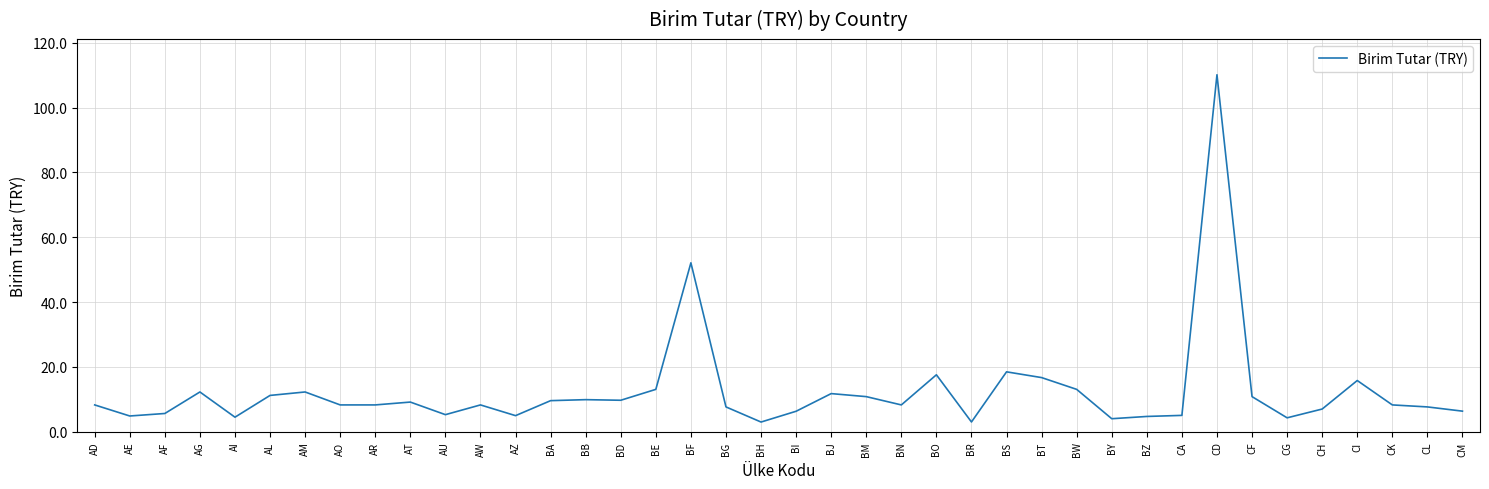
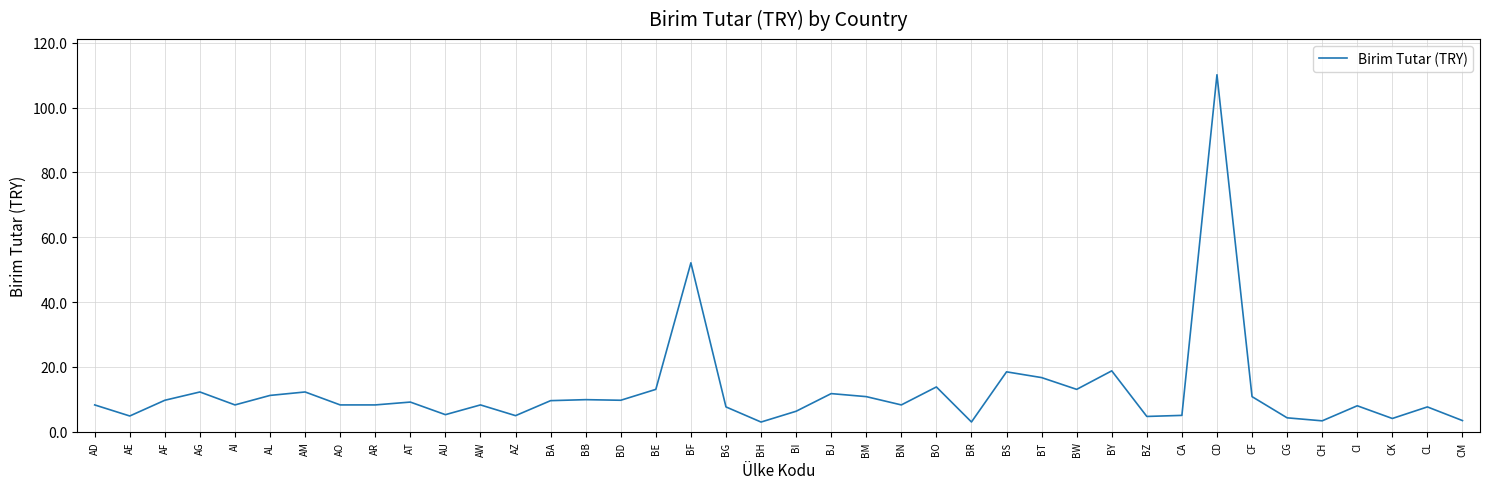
  {
    "AD": 8,
    "AE": 5,
-   "AF": 6,
+   "AF": 10,
    "AG": 12,
-   "AI": 4,
+   "AI": 8,
    "AL": 11,
    "AM": 12,
    "AO": 8,
    "AR": 8,
    "AT": 9,
    "AU": 5,
    "AW": 8,
    "AZ": 5,
    "BA": 10,
    "BB": 10,
    "BD": 10,
    "BE": 13,
    "BF": 52,
    "BG": 8,
    "BH": 3,
    "BI": 6,
    "BJ": 12,
    "BM": 11,
    "BN": 8,
-   "BO": 18,
+   "BO": 14,
    "BR": 3,
    "BS": 18,
    "BT": 17,
    "BW": 13,
-   "BY": 4,
+   "BY": 19,
    "BZ": 5,
    "CA": 5,
    "CD": 110,
    "CF": 11,
    "CG": 4,
-   "CH": 7,
-   "CI": 16,
-   "CK": 8,
+   "CH": 3,
+   "CI": 8,
+   "CK": 4,
    "CL": 8,
-   "CM": 6
+   "CM": 3
  }
